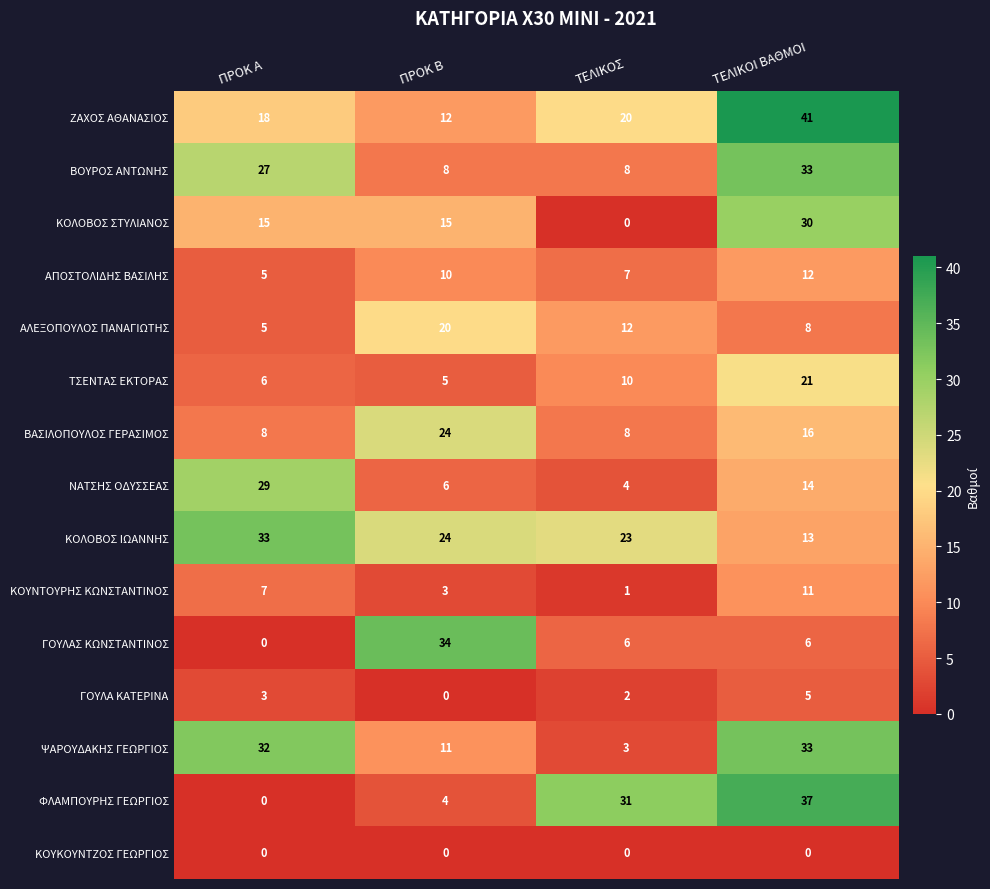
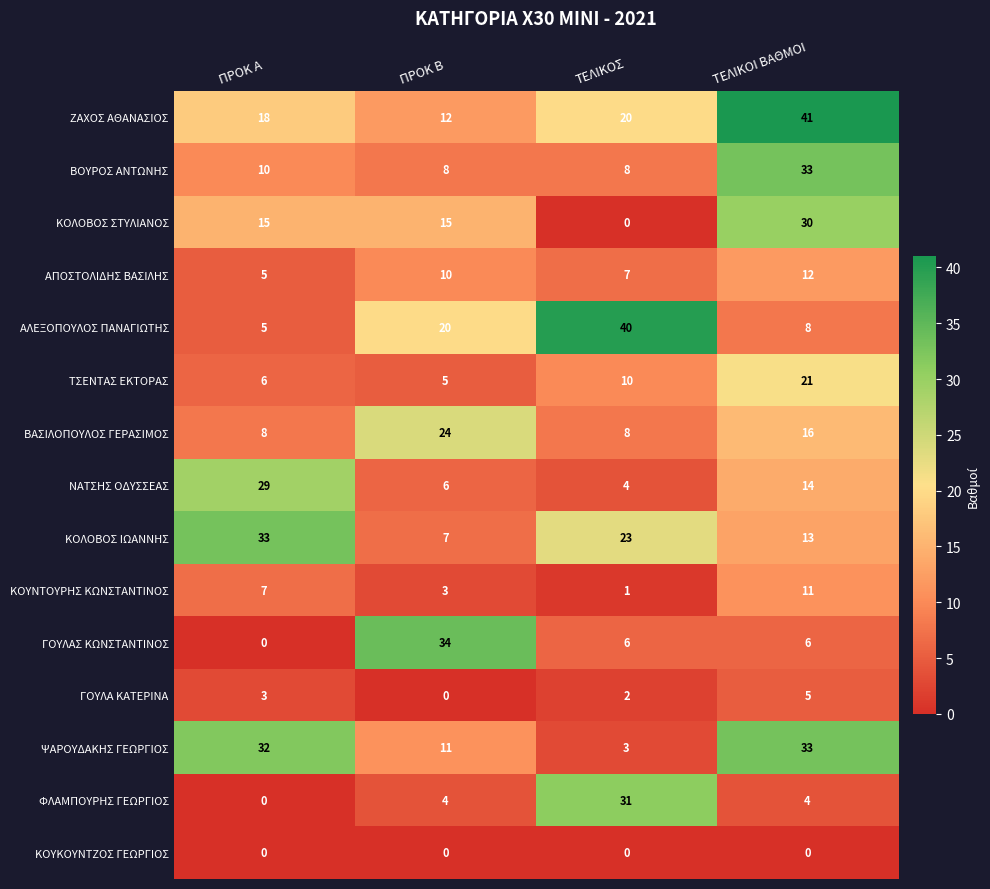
  {
    "ΖΑΧΟΣ ΑΘΑΝΑΣΙΟΣ": {
      "ΠΡΟΚ Α": 18,
      "ΠΡΟΚ Β": 12,
      "ΤΕΛΙΚΟΣ": 20,
      "ΤΕΛΙΚΟΙ ΒΑΘΜΟΙ": 41
    },
    "ΒΟΥΡΟΣ ΑΝΤΩΝΗΣ": {
-     "ΠΡΟΚ Α": 27,
+     "ΠΡΟΚ Α": 10,
      "ΠΡΟΚ Β": 8,
      "ΤΕΛΙΚΟΣ": 8,
      "ΤΕΛΙΚΟΙ ΒΑΘΜΟΙ": 33
    },
    "ΚΟΛΟΒΟΣ ΣΤΥΛΙΑΝΟΣ": {
      "ΠΡΟΚ Α": 15,
      "ΠΡΟΚ Β": 15,
      "ΤΕΛΙΚΟΣ": 0,
      "ΤΕΛΙΚΟΙ ΒΑΘΜΟΙ": 30
    },
    "ΑΠΟΣΤΟΛΙΔΗΣ ΒΑΣΙΛΗΣ": {
      "ΠΡΟΚ Α": 5,
      "ΠΡΟΚ Β": 10,
      "ΤΕΛΙΚΟΣ": 7,
      "ΤΕΛΙΚΟΙ ΒΑΘΜΟΙ": 12
    },
    "ΑΛΕΞΟΠΟΥΛΟΣ ΠΑΝΑΓΙΩΤΗΣ": {
      "ΠΡΟΚ Α": 5,
      "ΠΡΟΚ Β": 20,
-     "ΤΕΛΙΚΟΣ": 12,
+     "ΤΕΛΙΚΟΣ": 40,
      "ΤΕΛΙΚΟΙ ΒΑΘΜΟΙ": 8
    },
    "ΤΣΕΝΤΑΣ ΕΚΤΟΡΑΣ": {
      "ΠΡΟΚ Α": 6,
      "ΠΡΟΚ Β": 5,
      "ΤΕΛΙΚΟΣ": 10,
      "ΤΕΛΙΚΟΙ ΒΑΘΜΟΙ": 21
    },
    "ΒΑΣΙΛΟΠΟΥΛΟΣ ΓΕΡΑΣΙΜΟΣ": {
      "ΠΡΟΚ Α": 8,
      "ΠΡΟΚ Β": 24,
      "ΤΕΛΙΚΟΣ": 8,
      "ΤΕΛΙΚΟΙ ΒΑΘΜΟΙ": 16
    },
    "ΝΑΤΣΗΣ ΟΔΥΣΣΕΑΣ": {
      "ΠΡΟΚ Α": 29,
      "ΠΡΟΚ Β": 6,
      "ΤΕΛΙΚΟΣ": 4,
      "ΤΕΛΙΚΟΙ ΒΑΘΜΟΙ": 14
    },
    "ΚΟΛΟΒΟΣ ΙΩΑΝΝΗΣ": {
      "ΠΡΟΚ Α": 33,
-     "ΠΡΟΚ Β": 24,
+     "ΠΡΟΚ Β": 7,
      "ΤΕΛΙΚΟΣ": 23,
      "ΤΕΛΙΚΟΙ ΒΑΘΜΟΙ": 13
    },
    "ΚΟΥΝΤΟΥΡΗΣ ΚΩΝΣΤΑΝΤΙΝΟΣ": {
      "ΠΡΟΚ Α": 7,
      "ΠΡΟΚ Β": 3,
      "ΤΕΛΙΚΟΣ": 1,
      "ΤΕΛΙΚΟΙ ΒΑΘΜΟΙ": 11
    },
    "ΓΟΥΛΑΣ ΚΩΝΣΤΑΝΤΙΝΟΣ": {
      "ΠΡΟΚ Α": 0,
      "ΠΡΟΚ Β": 34,
      "ΤΕΛΙΚΟΣ": 6,
      "ΤΕΛΙΚΟΙ ΒΑΘΜΟΙ": 6
    },
    "ΓΟΥΛΑ ΚΑΤΕΡΙΝΑ": {
      "ΠΡΟΚ Α": 3,
      "ΠΡΟΚ Β": 0,
      "ΤΕΛΙΚΟΣ": 2,
      "ΤΕΛΙΚΟΙ ΒΑΘΜΟΙ": 5
    },
    "ΨΑΡΟΥΔΑΚΗΣ ΓΕΩΡΓΙΟΣ": {
      "ΠΡΟΚ Α": 32,
      "ΠΡΟΚ Β": 11,
      "ΤΕΛΙΚΟΣ": 3,
      "ΤΕΛΙΚΟΙ ΒΑΘΜΟΙ": 33
    },
    "ΦΛΑΜΠΟΥΡΗΣ ΓΕΩΡΓΙΟΣ": {
      "ΠΡΟΚ Α": 0,
      "ΠΡΟΚ Β": 4,
      "ΤΕΛΙΚΟΣ": 31,
-     "ΤΕΛΙΚΟΙ ΒΑΘΜΟΙ": 37
+     "ΤΕΛΙΚΟΙ ΒΑΘΜΟΙ": 4
    },
    "ΚΟΥΚΟΥΝΤΖΟΣ ΓΕΩΡΓΙΟΣ": {
      "ΠΡΟΚ Α": 0,
      "ΠΡΟΚ Β": 0,
      "ΤΕΛΙΚΟΣ": 0,
      "ΤΕΛΙΚΟΙ ΒΑΘΜΟΙ": 0
    }
  }
